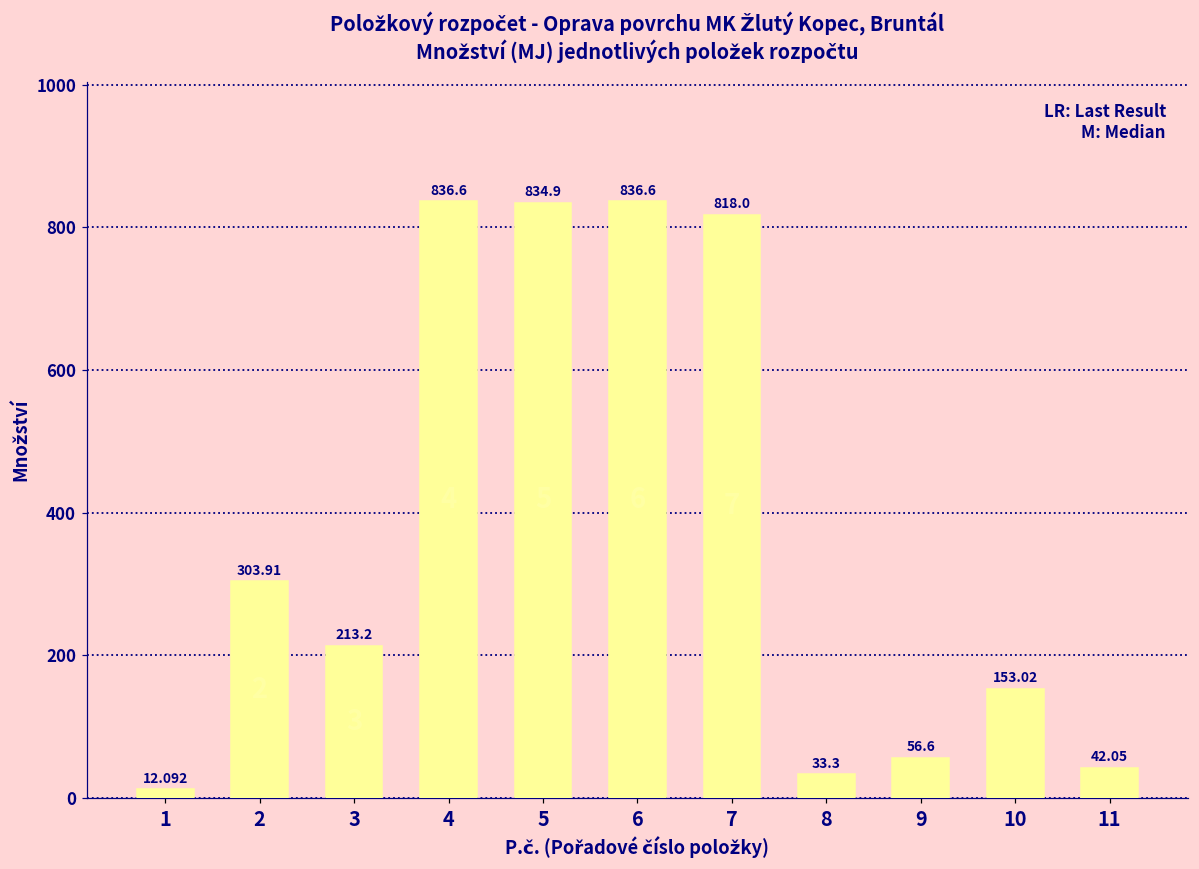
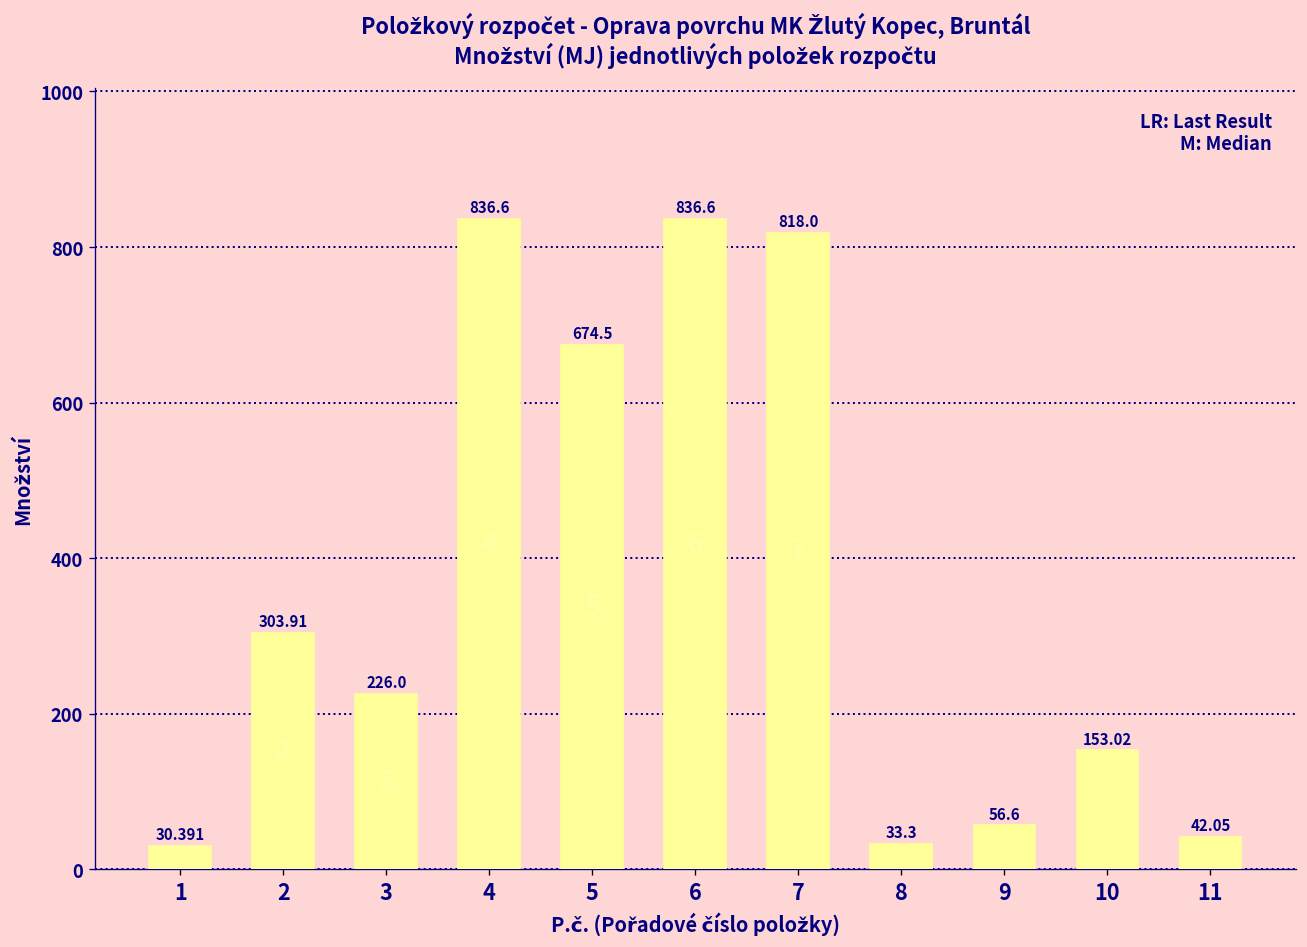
  {
-   "1": 12.092,
+   "1": 30.391,
    "2": 303.91,
-   "3": 213.2,
+   "3": 226.0,
    "4": 836.6,
-   "5": 834.9,
+   "5": 674.5,
    "6": 836.6,
    "7": 818.0,
    "8": 33.3,
    "9": 56.6,
    "10": 153.02,
    "11": 42.05
  }
